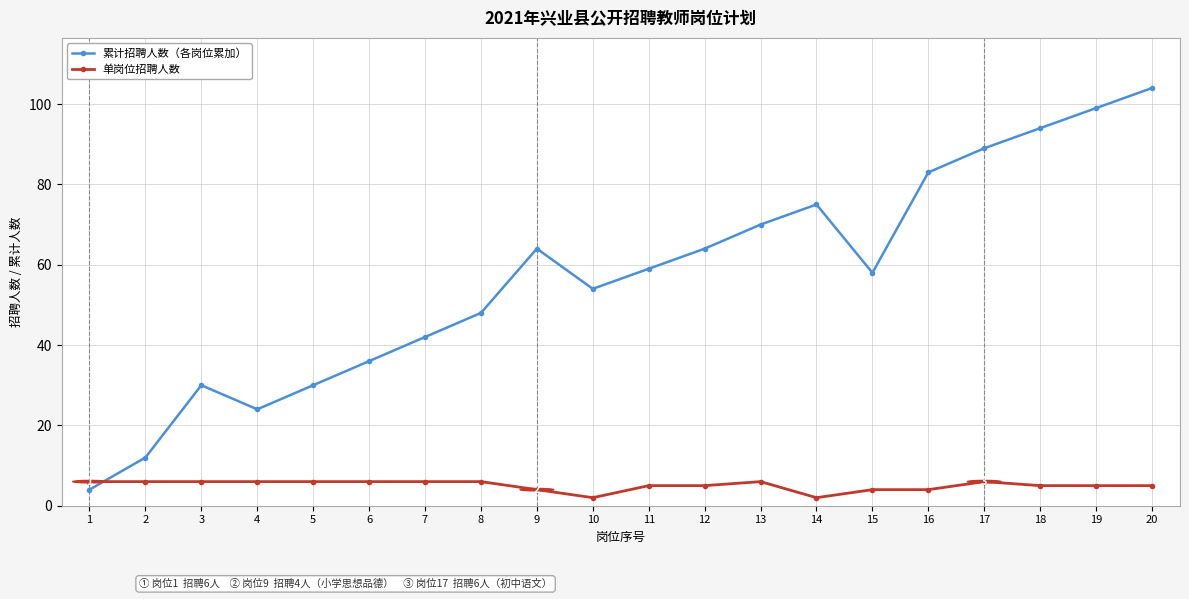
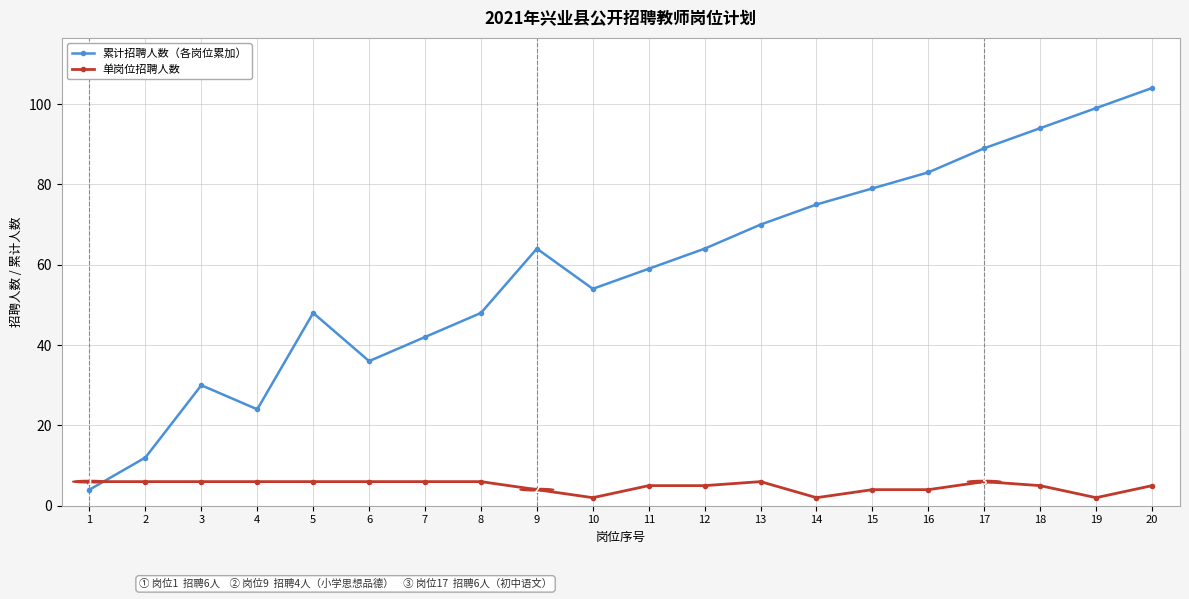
  {
    "累计招聘人数（各岗位累加）": {
      "1": 4,
      "2": 12,
      "3": 30,
      "4": 24,
-     "5": 30,
+     "5": 48,
      "6": 36,
      "7": 42,
      "8": 48,
      "9": 64,
      "10": 54,
      "11": 59,
      "12": 64,
      "13": 70,
      "14": 75,
-     "15": 58,
+     "15": 79,
      "16": 83,
      "17": 89,
      "18": 94,
      "19": 99,
      "20": 104
    },
    "单岗位招聘人数": {
      "2": 6,
      "3": 6,
      "4": 6,
      "5": 6,
      "6": 6,
      "7": 6,
      "8": 6,
      "10": 2,
      "11": 5,
      "12": 5,
      "13": 6,
      "14": 2,
      "15": 4,
      "16": 4,
      "18": 5,
-     "19": 5,
+     "19": 2,
      "20": 5
    }
  }
